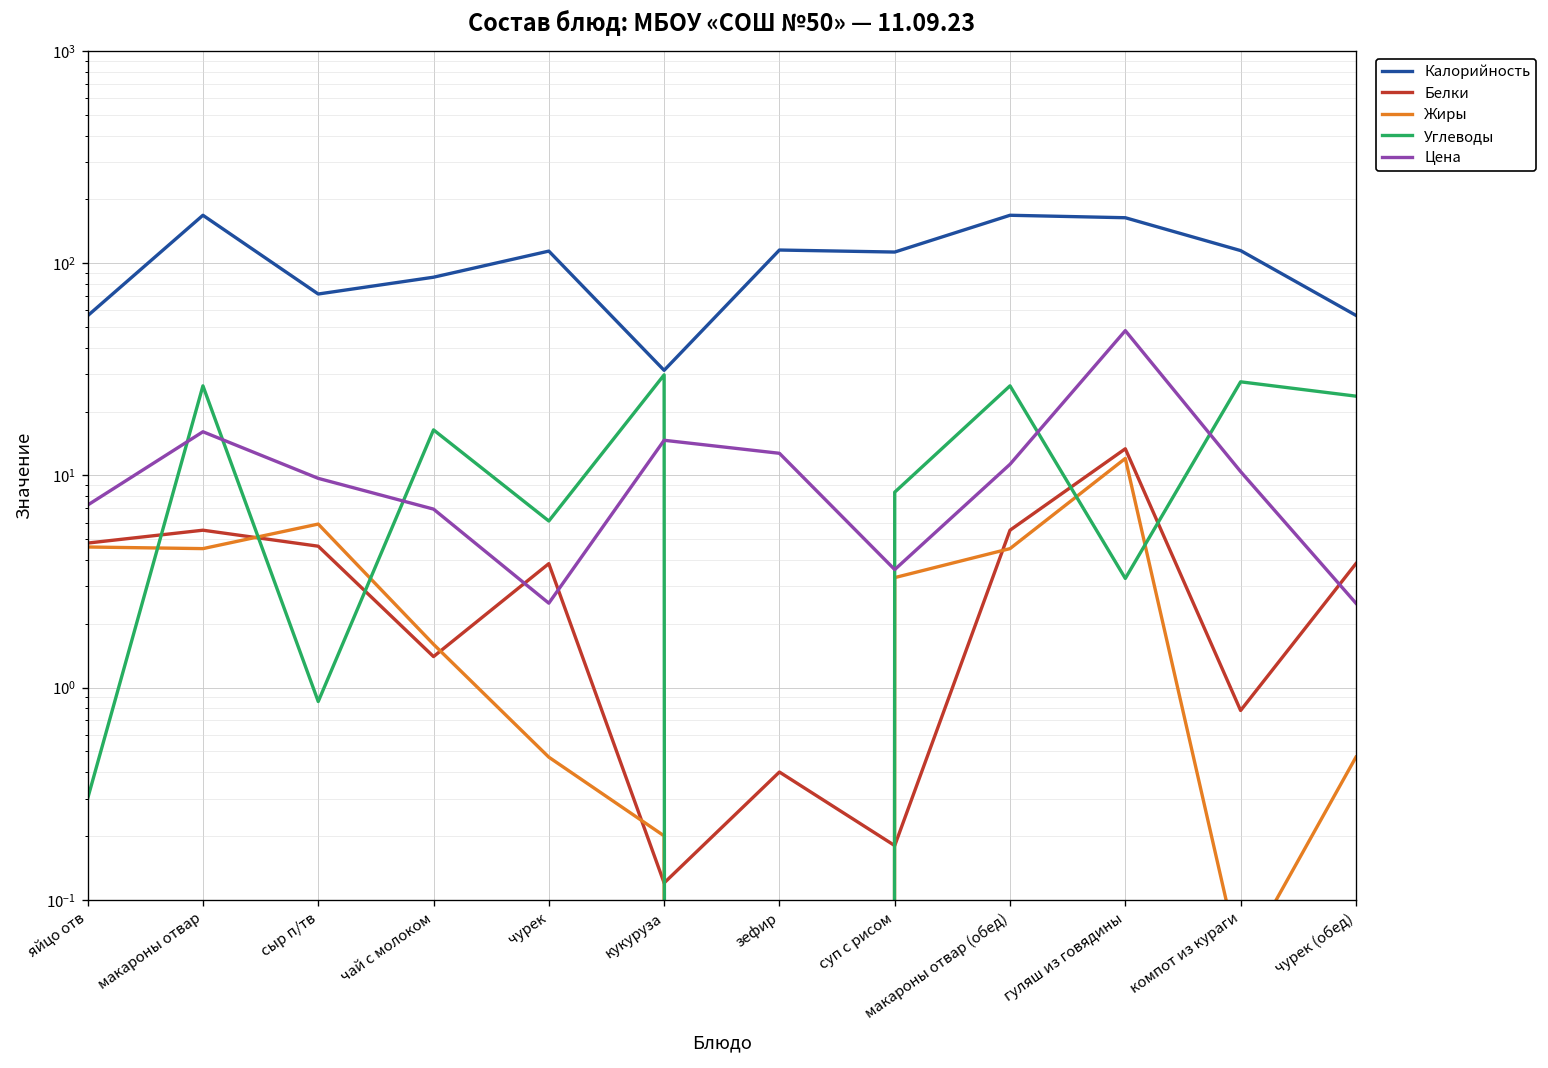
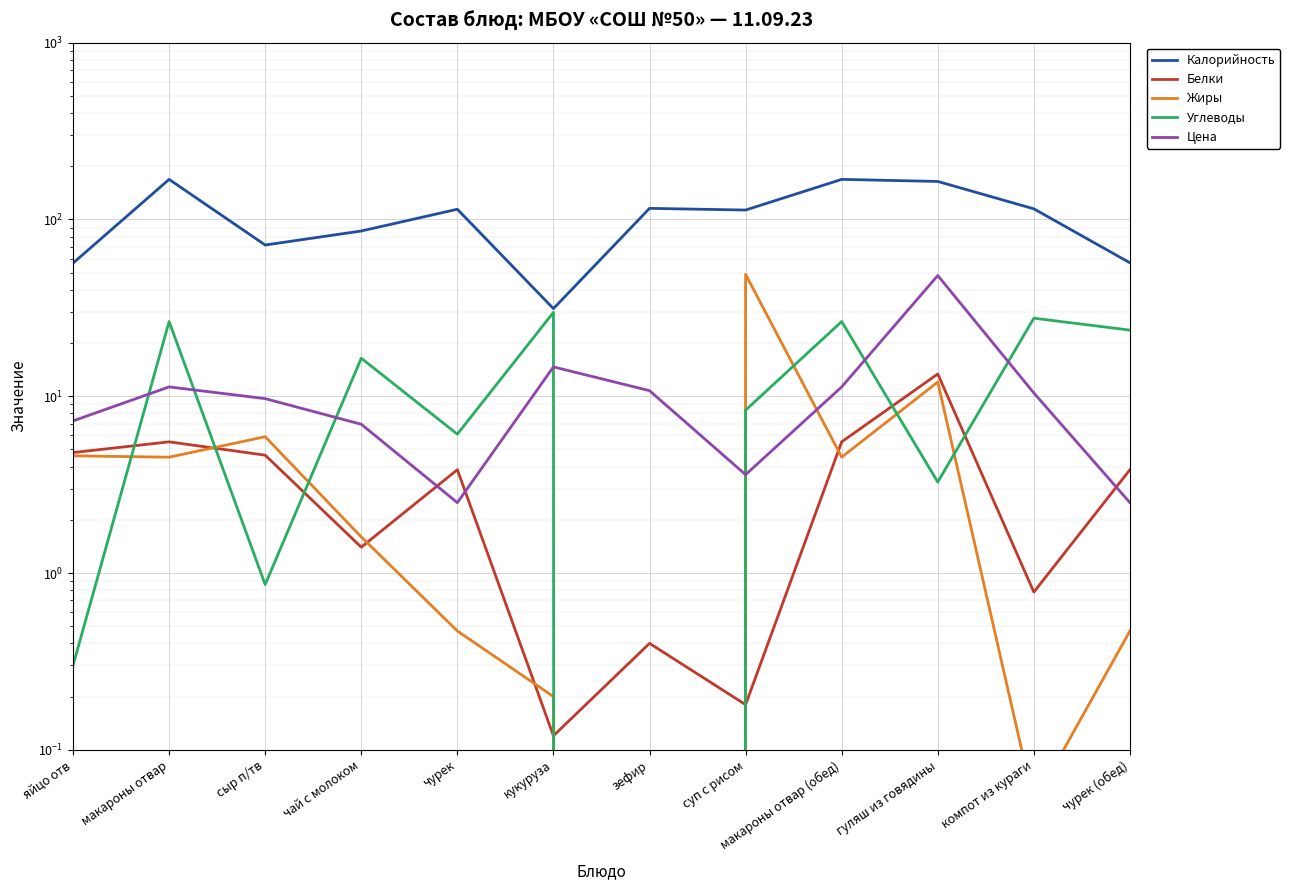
  {
    "Калорийность": {
      "яйцо отв": 57,
      "макароны отвар": 170,
      "сыр п/тв": 72,
      "чай с молоком": 90,
      "чурек": 110,
      "кукуруза": 31,
      "зефир": 120,
      "суп с рисом": 110,
      "макароны отвар (обед)": 170,
      "гуляш из говядины": 160,
      "компот из кураги": 110,
      "чурек (обед)": 57
    },
    "Белки": {
      "яйцо отв": 4.8,
      "макароны отвар": 5.5,
      "сыр п/тв": 4.6,
      "чай с молоком": 1.4,
      "чурек": 3.8,
      "кукуруза": 0.12,
      "зефир": 0.4,
      "суп с рисом": 0.18,
      "макароны отвар (обед)": 5.5,
      "гуляш из говядины": 13,
      "компот из кураги": 0.8,
      "чурек (обед)": 3.8
    },
    "Жиры": {
      "яйцо отв": 4.6,
      "макароны отвар": 4.5,
      "сыр п/тв": 5.9,
      "чай с молоком": 1.6,
      "чурек": 0.47,
      "кукуруза": 0.2,
-     "суп с рисом": 3.3,
+     "суп с рисом": 49,
      "макароны отвар (обед)": 4.5,
      "гуляш из говядины": 12,
      "чурек (обед)": 0.47
    },
    "Углеводы": {
      "яйцо отв": 0.3,
      "макароны отвар": 26,
      "сыр п/тв": 0.9,
      "чай с молоком": 16,
      "чурек": 6.1,
      "кукуруза": 30,
      "суп с рисом": 8,
      "макароны отвар (обед)": 26,
      "гуляш из говядины": 3.3,
      "компот из кураги": 28,
      "чурек (обед)": 24
    },
    "Цена": {
      "яйцо отв": 7.3,
-     "макароны отвар": 16,
+     "макароны отвар": 11,
      "сыр п/тв": 10,
      "чай с молоком": 7,
      "чурек": 2.5,
      "кукуруза": 15,
-     "зефир": 13,
+     "зефир": 11,
      "суп с рисом": 3.6,
      "макароны отвар (обед)": 11,
      "гуляш из говядины": 48,
      "компот из кураги": 10,
      "чурек (обед)": 2.5
    }
  }
